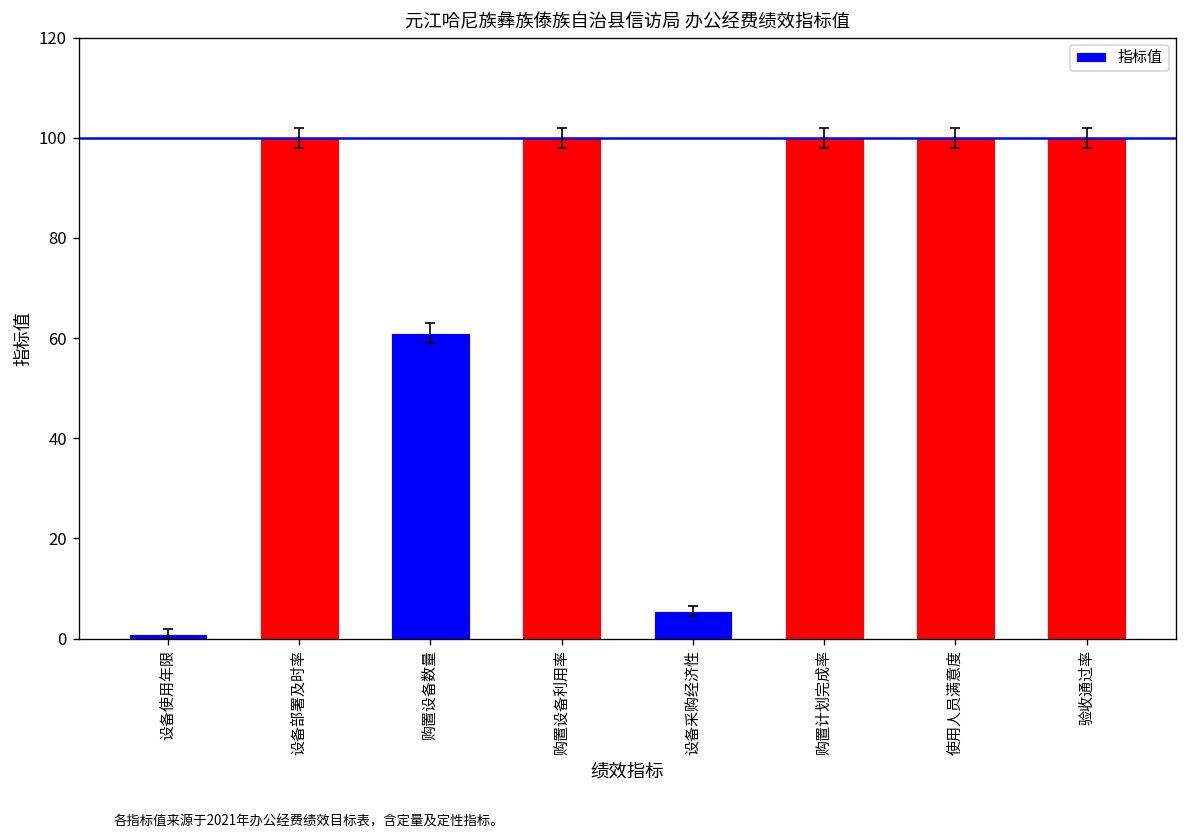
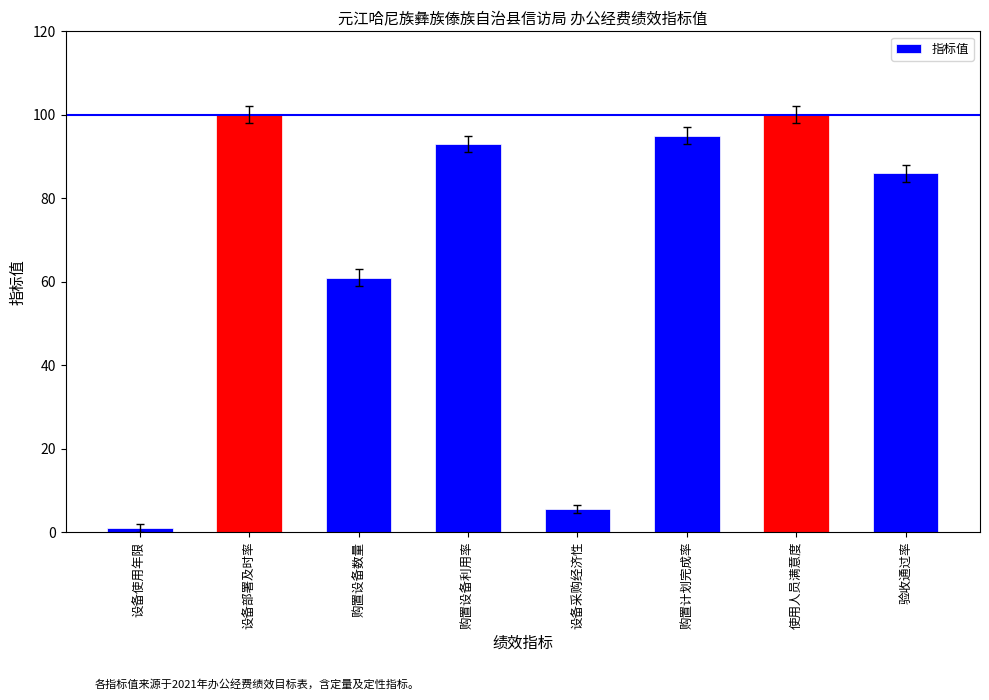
  {
    "指标值": {
      "设备使用年限": 1,
      "设备部署及时率": 100,
      "购置设备数量": 61,
-     "购置设备利用率": 100,
+     "购置设备利用率": 93,
      "设备采购经济性": 6,
-     "购置计划完成率": 100,
+     "购置计划完成率": 95,
      "使用人员满意度": 100,
-     "验收通过率": 100
+     "验收通过率": 86
    }
  }
